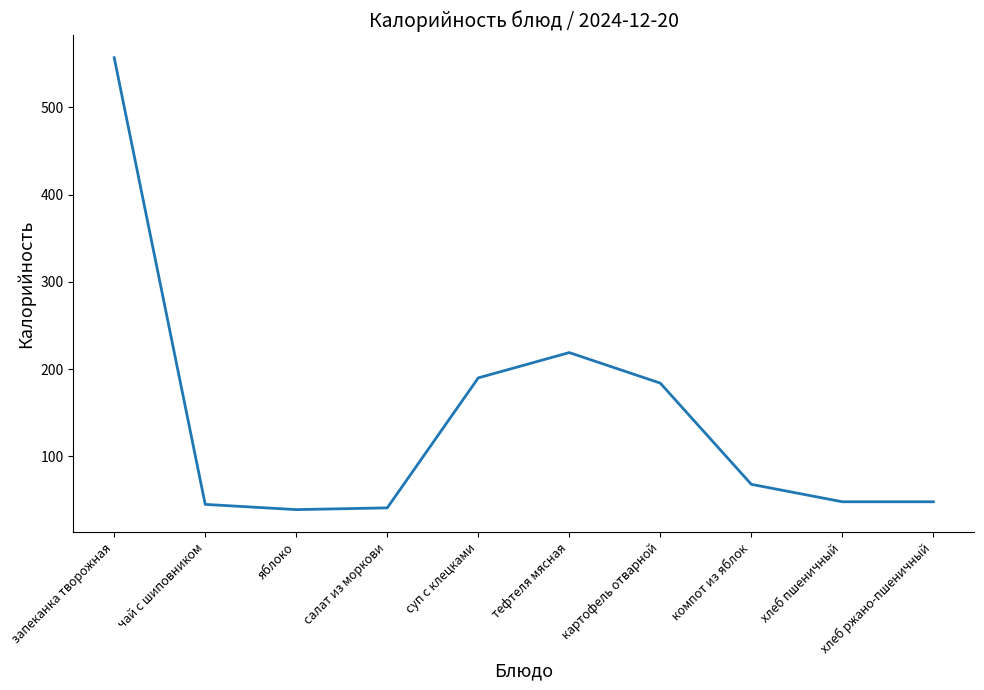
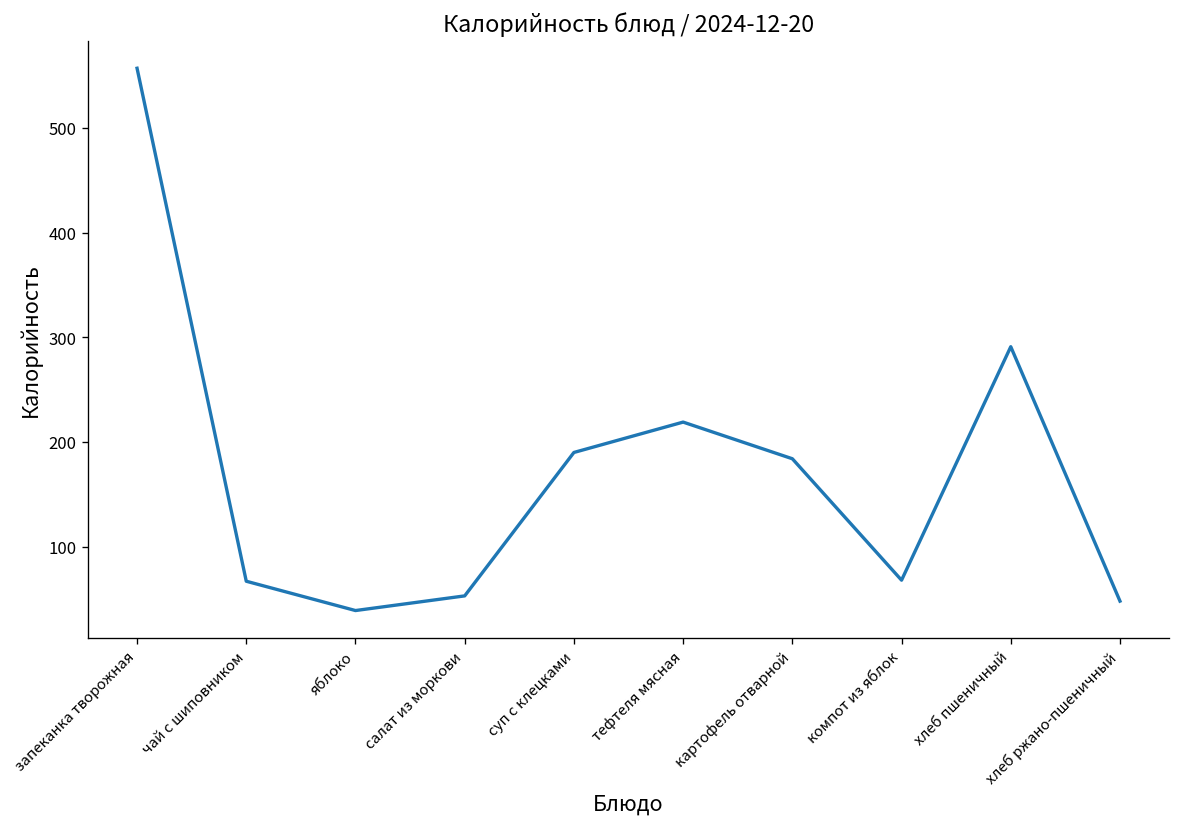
  {
    "запеканка творожная": 560,
-   "чай с шиповником": 50,
+   "чай с шиповником": 70,
    "яблоко": 40,
-   "салат из моркови": 40,
+   "салат из моркови": 50,
    "суп с клецками": 190,
    "тефтеля мясная": 220,
    "картофель отварной": 180,
    "компот из яблок": 70,
-   "хлеб пшеничный": 50,
+   "хлеб пшеничный": 290,
    "хлеб ржано-пшеничный": 50
  }
